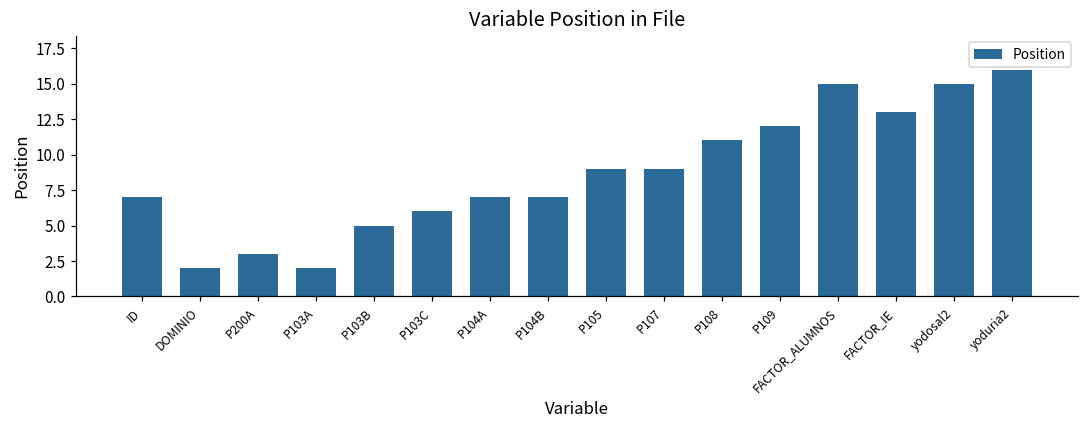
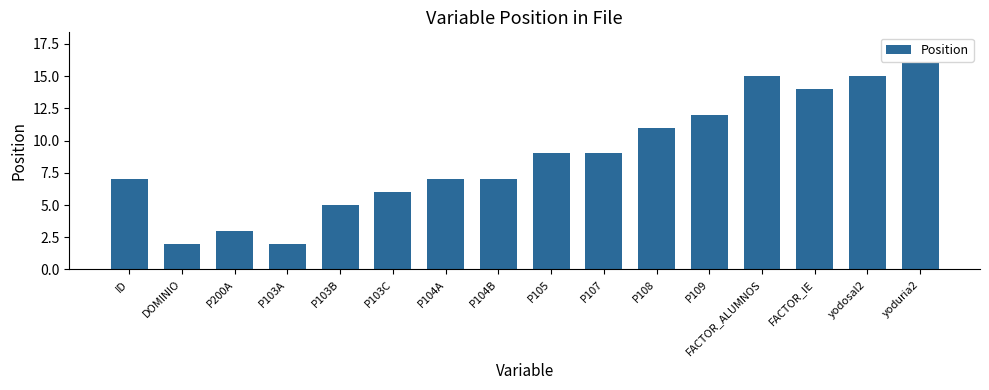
  {
    "ID": 7,
    "DOMINIO": 2,
    "P200A": 3,
    "P103A": 2,
    "P103B": 5,
    "P103C": 6,
    "P104A": 7,
    "P104B": 7,
    "P105": 9,
    "P107": 9,
    "P108": 11,
    "P109": 12,
    "FACTOR_ALUMNOS": 15,
-   "FACTOR_IE": 13,
+   "FACTOR_IE": 14,
    "yodosal2": 15,
    "yoduria2": 16
  }
